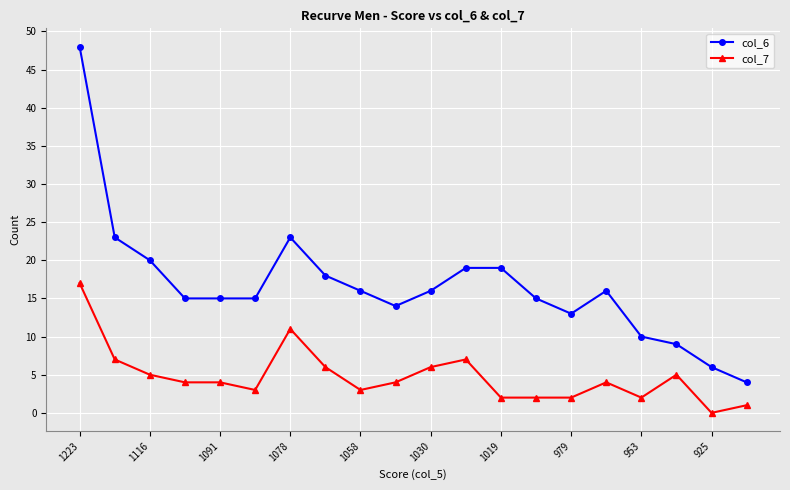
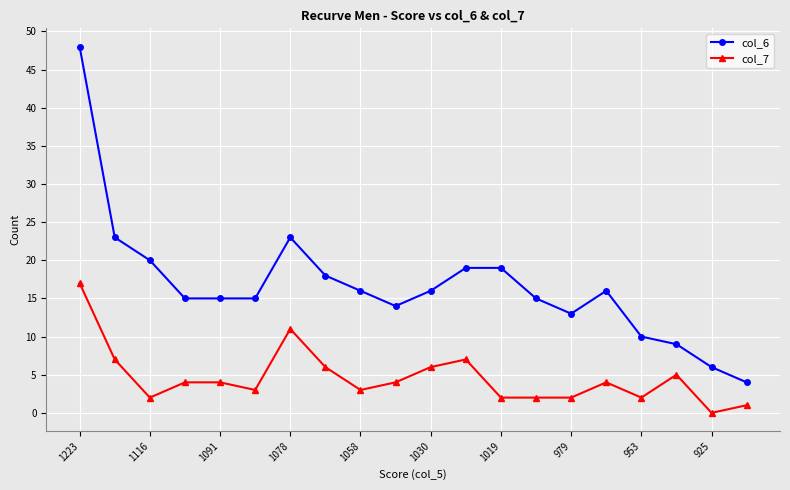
  {
    "col_6": {
      "1223": 48,
      "1116": 20,
      "1091": 15,
      "1078": 23,
      "1058": 16,
      "1030": 16,
      "1019": 19,
      "979": 13,
      "953": 10,
      "925": 6
    },
    "col_7": {
      "1223": 17,
-     "1116": 5,
+     "1116": 2,
      "1091": 4,
      "1078": 11,
      "1058": 3,
      "1030": 6,
      "1019": 2,
      "979": 2,
      "953": 2,
      "925": 0
    }
  }
